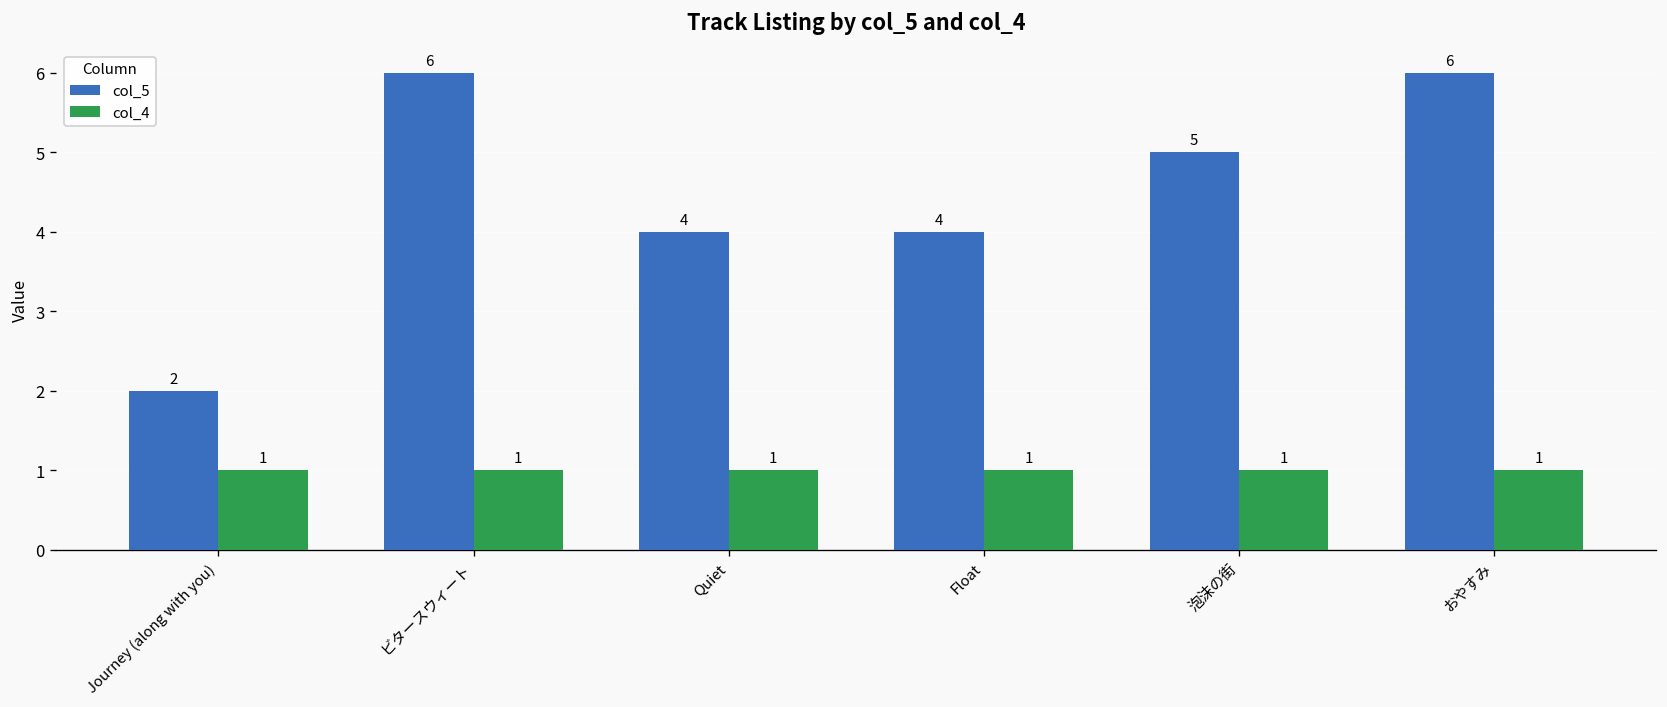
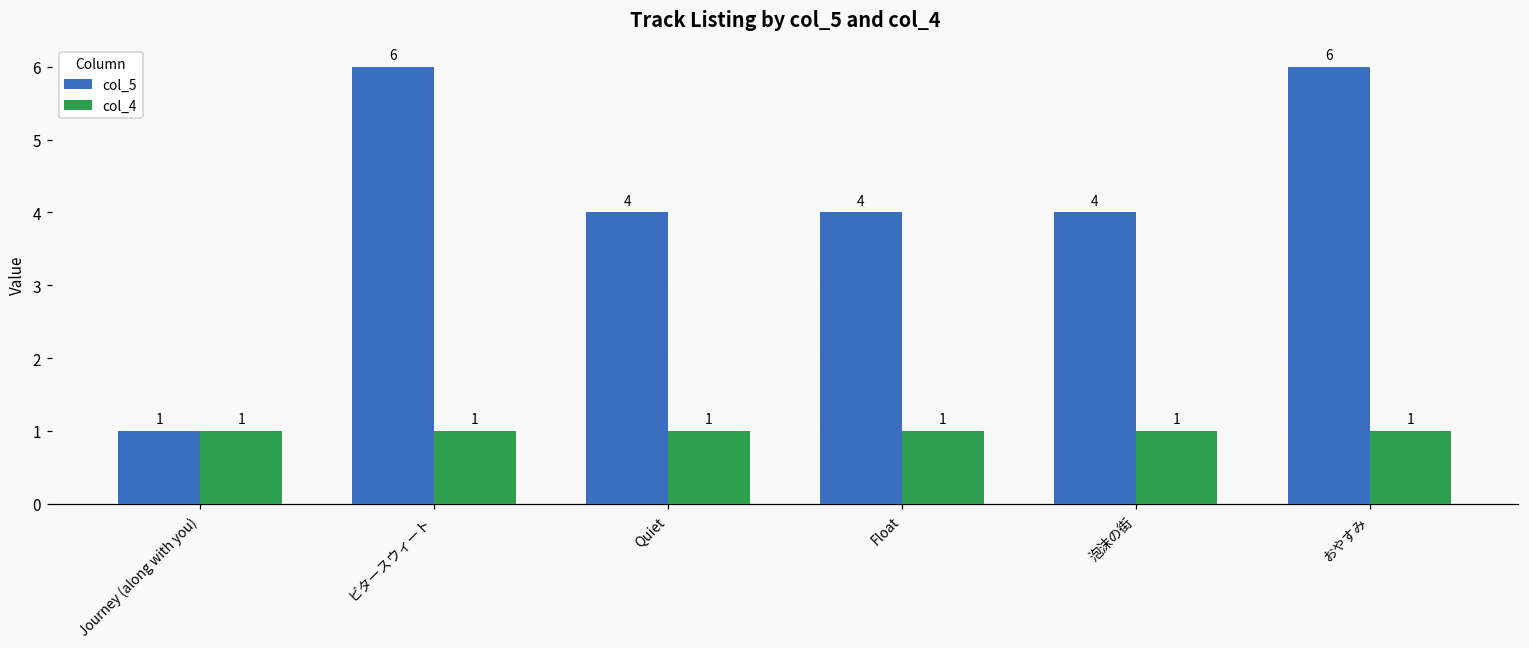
  {
    "col_5": {
-     "Journey (along with you)": 2,
+     "Journey (along with you)": 1,
      "ビタースウィート": 6,
      "Quiet": 4,
      "Float": 4,
-     "泡沫の街": 5,
+     "泡沫の街": 4,
      "おやすみ": 6
    },
    "col_4": {
      "Journey (along with you)": 1,
      "ビタースウィート": 1,
      "Quiet": 1,
      "Float": 1,
      "泡沫の街": 1,
      "おやすみ": 1
    }
  }
